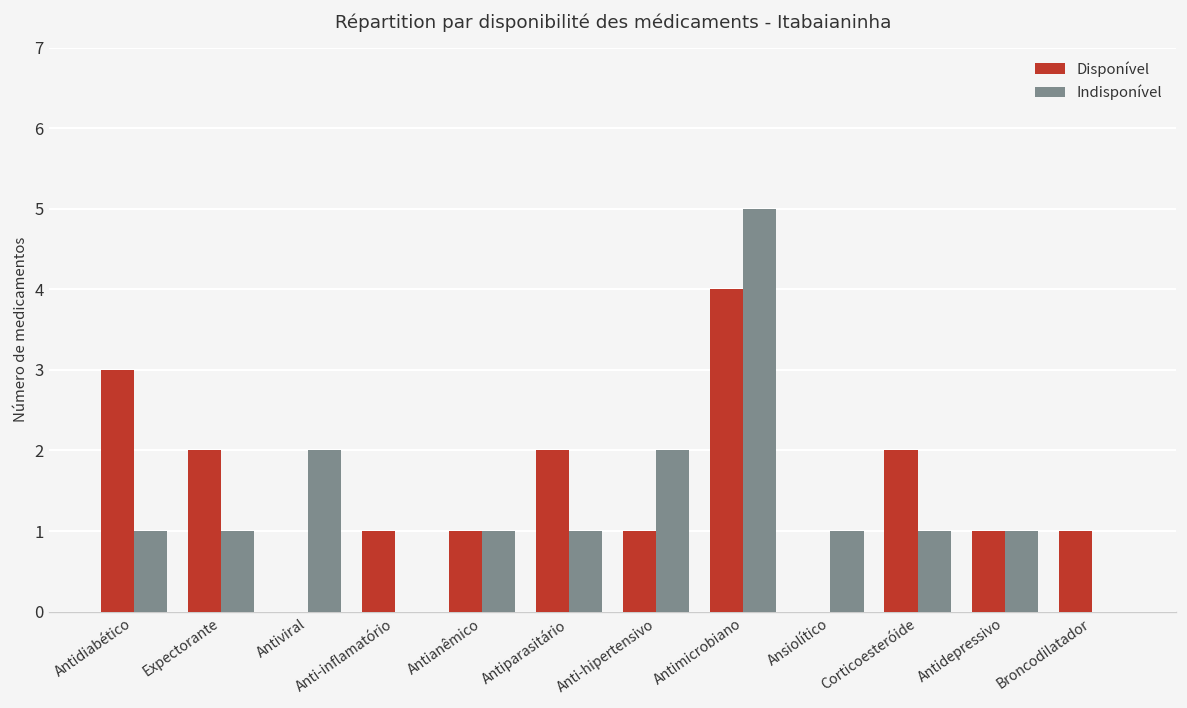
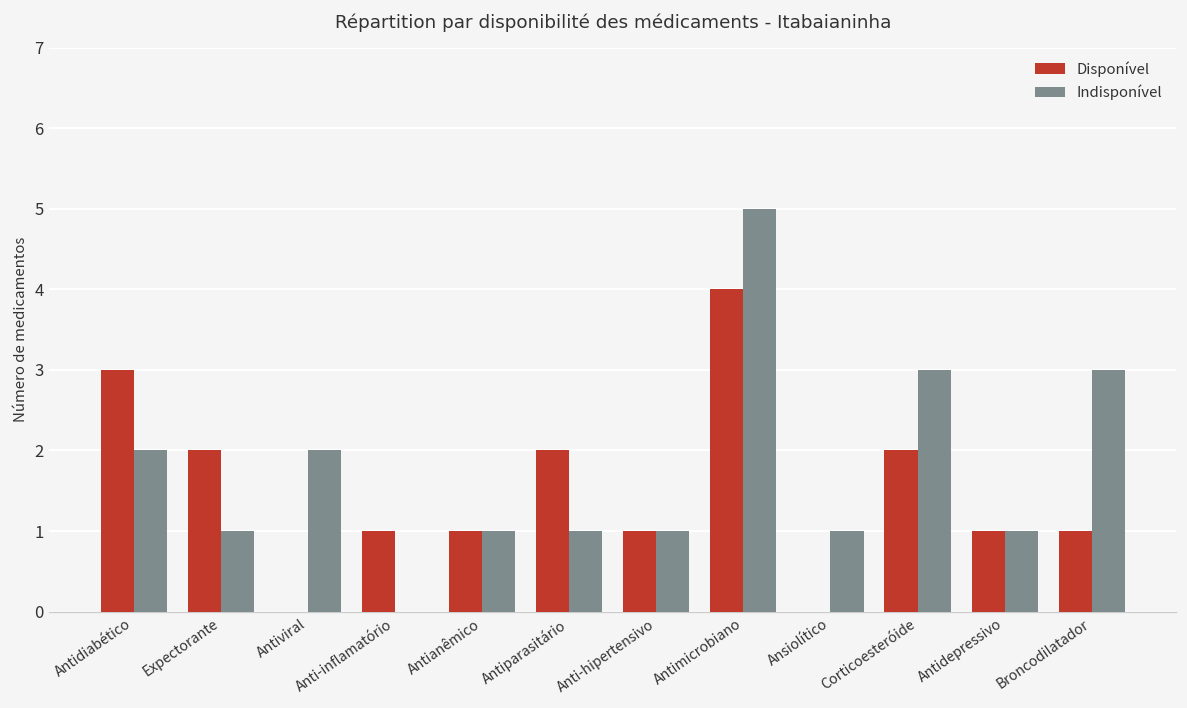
  {
    "Disponível": {
      "Antidiabético": 3,
      "Expectorante": 2,
      "Antiviral": 0,
      "Anti-inflamatório": 1,
      "Antianêmico": 1,
      "Antiparasitário": 2,
      "Anti-hipertensivo": 1,
      "Antimicrobiano": 4,
      "Ansiolítico": 0,
      "Corticoesteróide": 2,
      "Antidepressivo": 1,
      "Broncodilatador": 1
    },
    "Indisponível": {
-     "Antidiabético": 1,
+     "Antidiabético": 2,
      "Expectorante": 1,
      "Antiviral": 2,
      "Anti-inflamatório": 0,
      "Antianêmico": 1,
      "Antiparasitário": 1,
-     "Anti-hipertensivo": 2,
+     "Anti-hipertensivo": 1,
      "Antimicrobiano": 5,
      "Ansiolítico": 1,
-     "Corticoesteróide": 1,
+     "Corticoesteróide": 3,
      "Antidepressivo": 1,
-     "Broncodilatador": 0
+     "Broncodilatador": 3
    }
  }
